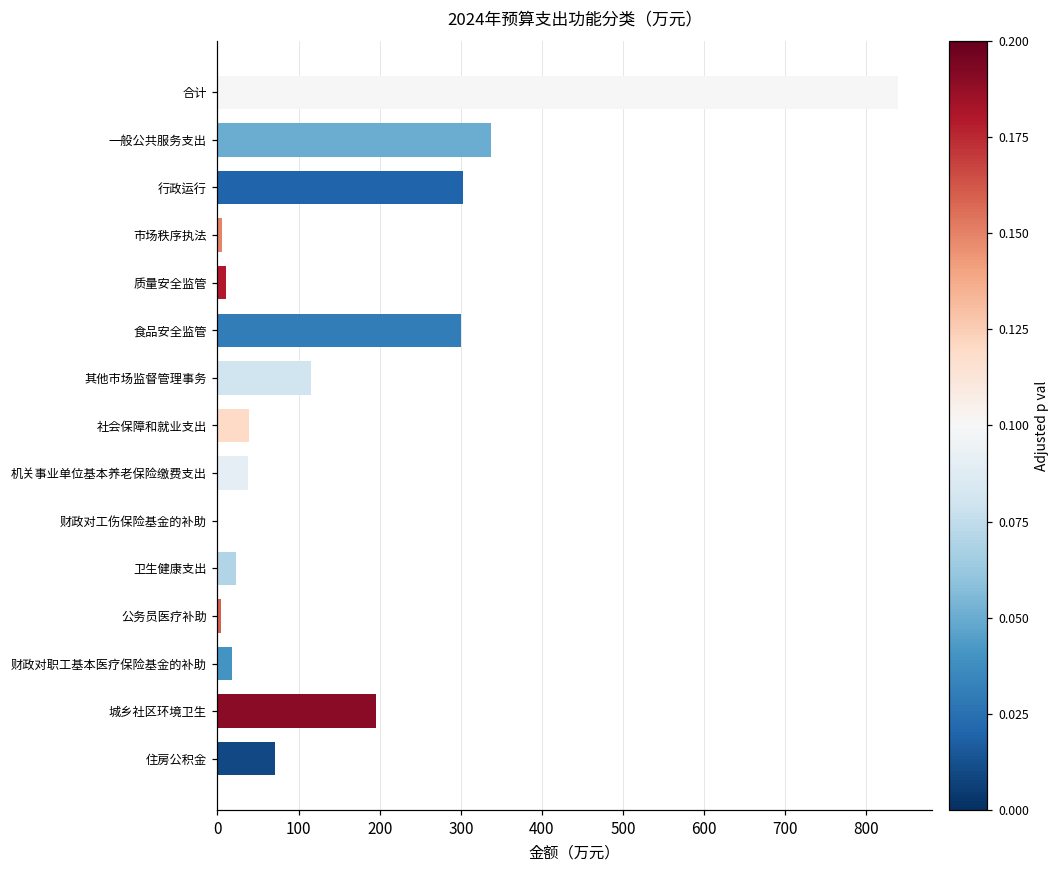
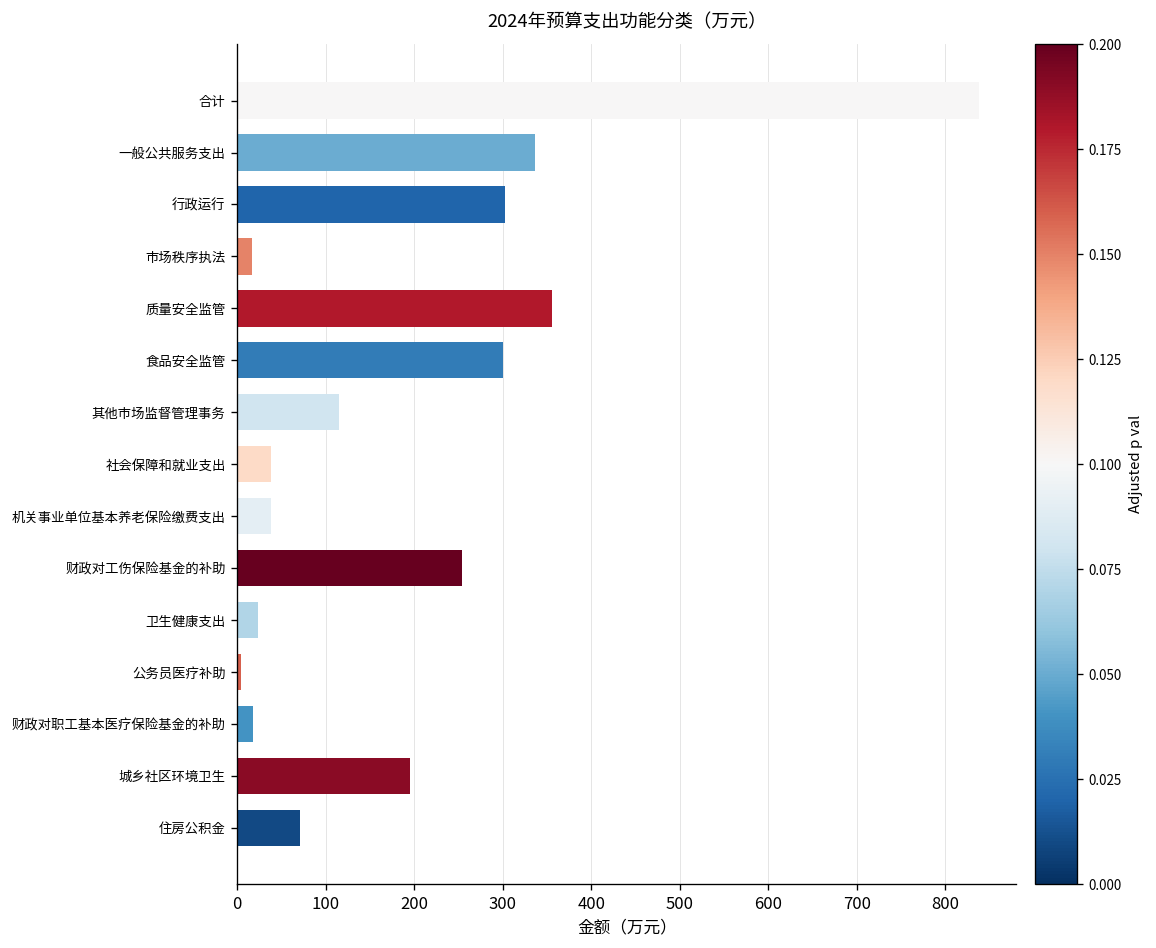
  {
    "合计": 840,
    "一般公共服务支出": 340,
    "行政运行": 300,
-   "市场秩序执法": 10,
-   "质量安全监管": 10,
+   "市场秩序执法": 20,
+   "质量安全监管": 360,
    "食品安全监管": 300,
    "其他市场监督管理事务": 110,
    "社会保障和就业支出": 40,
    "机关事业单位基本养老保险缴费支出": 40,
-   "财政对工伤保险基金的补助": 0,
+   "财政对工伤保险基金的补助": 250,
    "卫生健康支出": 20,
    "公务员医疗补助": 0,
    "财政对职工基本医疗保险基金的补助": 20,
    "城乡社区环境卫生": 190,
    "住房公积金": 70
  }
